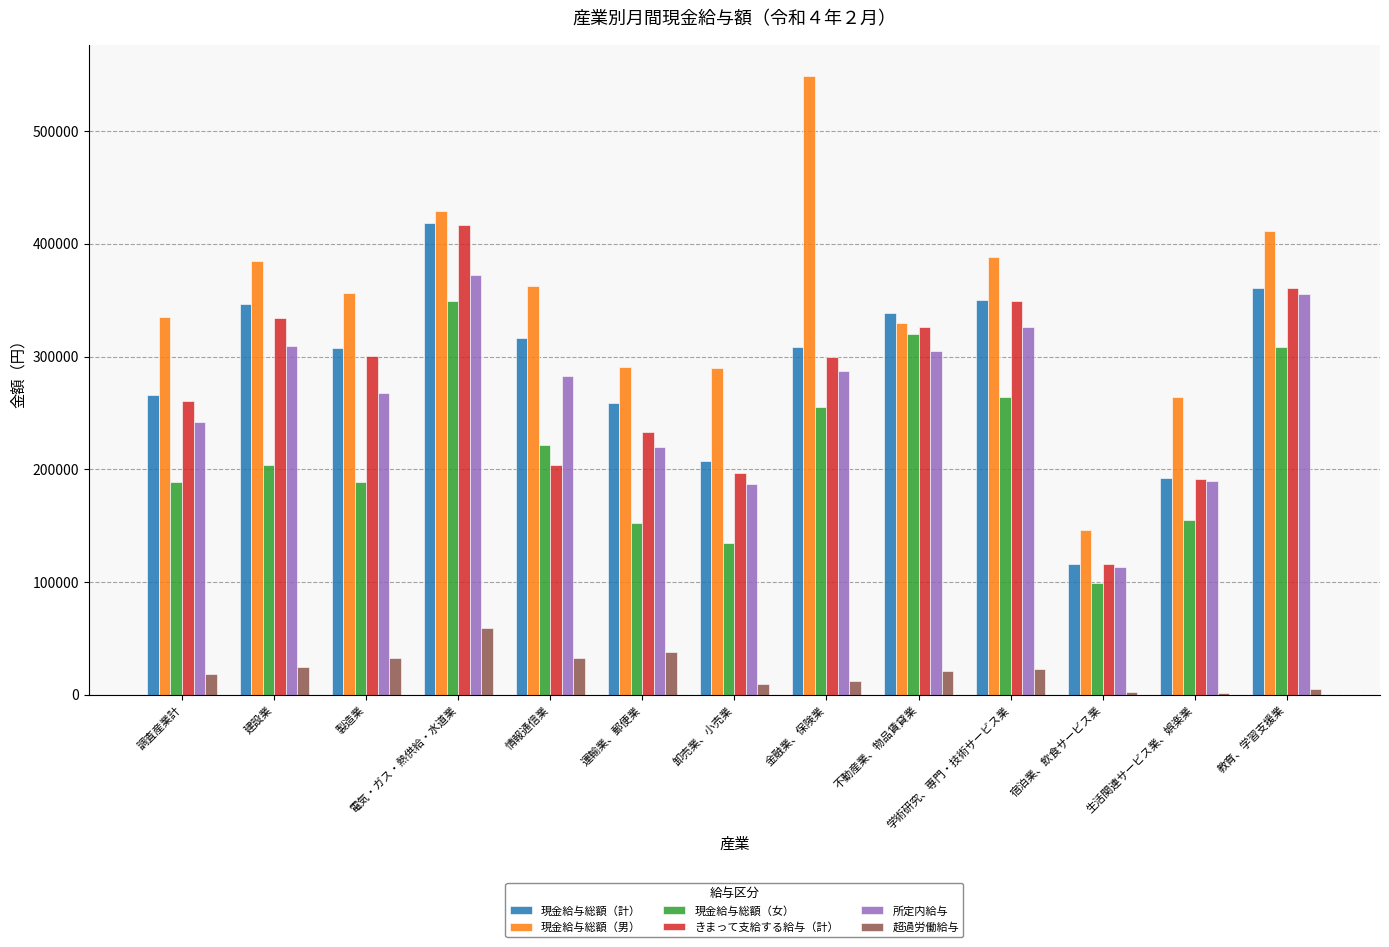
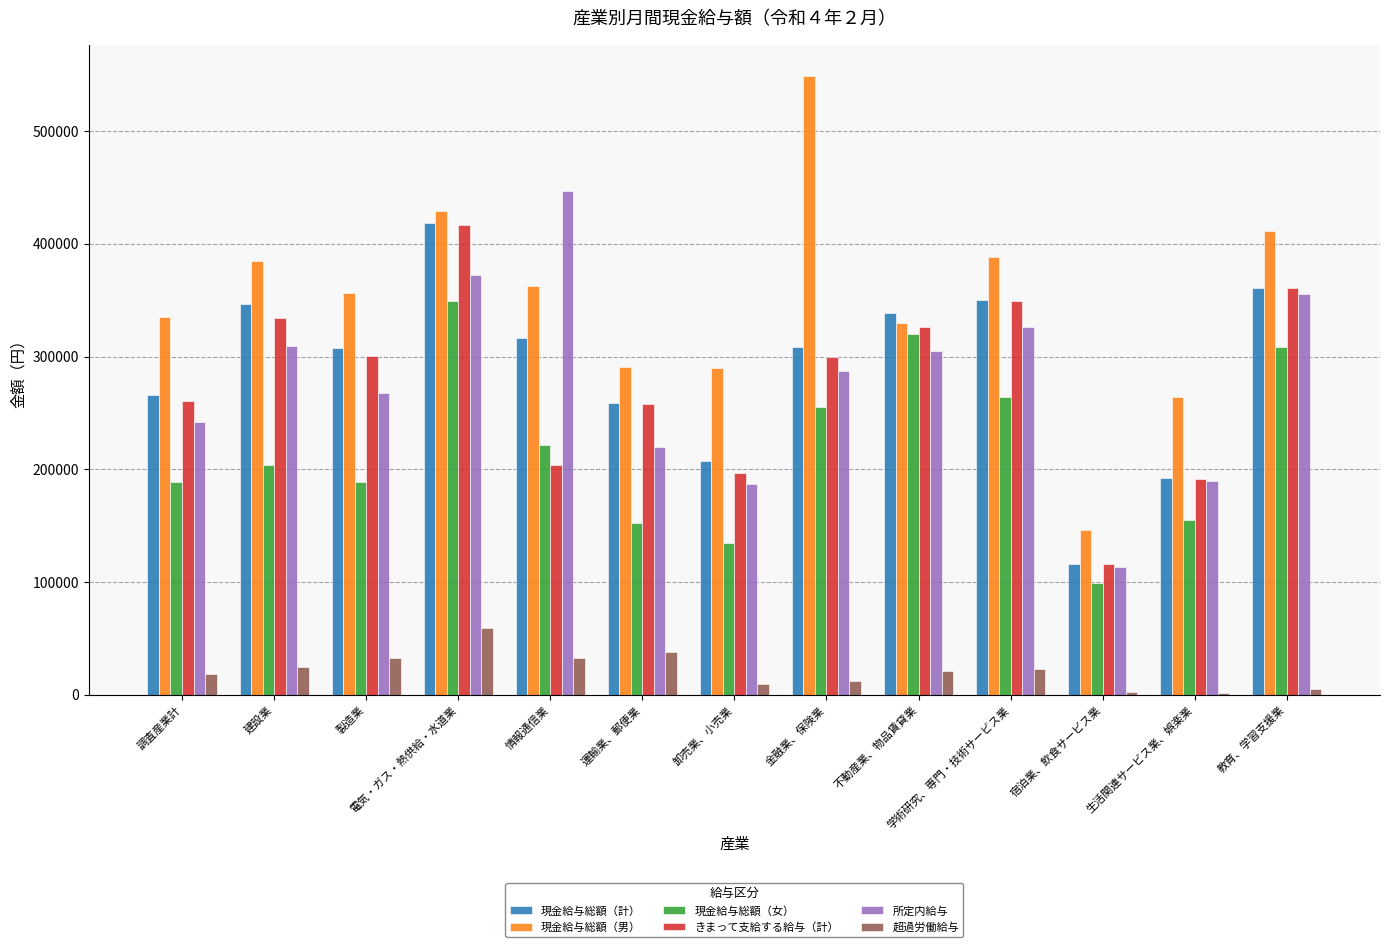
  {
    "現金給与総額（計）": {
      "調査産業計": 266000,
      "建設業": 347000,
      "製造業": 307000,
      "電気・ガス・熱供給・水道業": 418000,
      "情報通信業": 316000,
      "運輸業、郵便業": 259000,
      "卸売業、小売業": 207000,
      "金融業、保険業": 308000,
      "不動産業、物品賃貸業": 339000,
      "学術研究、専門・技術サービス業": 350000,
      "宿泊業、飲食サービス業": 116000,
      "生活関連サービス業、娯楽業": 192000,
      "教育、学習支援業": 361000
    },
    "現金給与総額（男）": {
      "調査産業計": 335000,
      "建設業": 385000,
      "製造業": 357000,
      "電気・ガス・熱供給・水道業": 429000,
      "情報通信業": 363000,
      "運輸業、郵便業": 291000,
      "卸売業、小売業": 290000,
      "金融業、保険業": 549000,
      "不動産業、物品賃貸業": 330000,
      "学術研究、専門・技術サービス業": 388000,
      "宿泊業、飲食サービス業": 146000,
      "生活関連サービス業、娯楽業": 264000,
      "教育、学習支援業": 412000
    },
    "現金給与総額（女）": {
      "調査産業計": 189000,
      "建設業": 204000,
      "製造業": 189000,
      "電気・ガス・熱供給・水道業": 349000,
      "情報通信業": 222000,
      "運輸業、郵便業": 153000,
      "卸売業、小売業": 135000,
      "金融業、保険業": 256000,
      "不動産業、物品賃貸業": 320000,
      "学術研究、専門・技術サービス業": 264000,
      "宿泊業、飲食サービス業": 100000,
      "生活関連サービス業、娯楽業": 155000,
      "教育、学習支援業": 308000
    },
    "きまって支給する給与（計）": {
      "調査産業計": 261000,
      "建設業": 334000,
      "製造業": 301000,
      "電気・ガス・熱供給・水道業": 416000,
      "情報通信業": 204000,
-     "運輸業、郵便業": 233000,
+     "運輸業、郵便業": 258000,
      "卸売業、小売業": 197000,
      "金融業、保険業": 299000,
      "不動産業、物品賃貸業": 326000,
      "学術研究、専門・技術サービス業": 349000,
      "宿泊業、飲食サービス業": 116000,
      "生活関連サービス業、娯楽業": 192000,
      "教育、学習支援業": 361000
    },
    "所定内給与": {
      "調査産業計": 242000,
      "建設業": 309000,
      "製造業": 268000,
      "電気・ガス・熱供給・水道業": 372000,
-     "情報通信業": 283000,
+     "情報通信業": 447000,
      "運輸業、郵便業": 220000,
      "卸売業、小売業": 187000,
      "金融業、保険業": 287000,
      "不動産業、物品賃貸業": 305000,
      "学術研究、専門・技術サービス業": 326000,
      "宿泊業、飲食サービス業": 114000,
      "生活関連サービス業、娯楽業": 190000,
      "教育、学習支援業": 356000
    },
    "超過労働給与": {
      "調査産業計": 19000,
      "建設業": 25000,
      "製造業": 33000,
      "電気・ガス・熱供給・水道業": 59000,
      "情報通信業": 33000,
      "運輸業、郵便業": 38000,
      "卸売業、小売業": 10000,
      "金融業、保険業": 12000,
      "不動産業、物品賃貸業": 21000,
      "学術研究、専門・技術サービス業": 23000,
      "宿泊業、飲食サービス業": 3000,
      "教育、学習支援業": 5000
    }
  }
